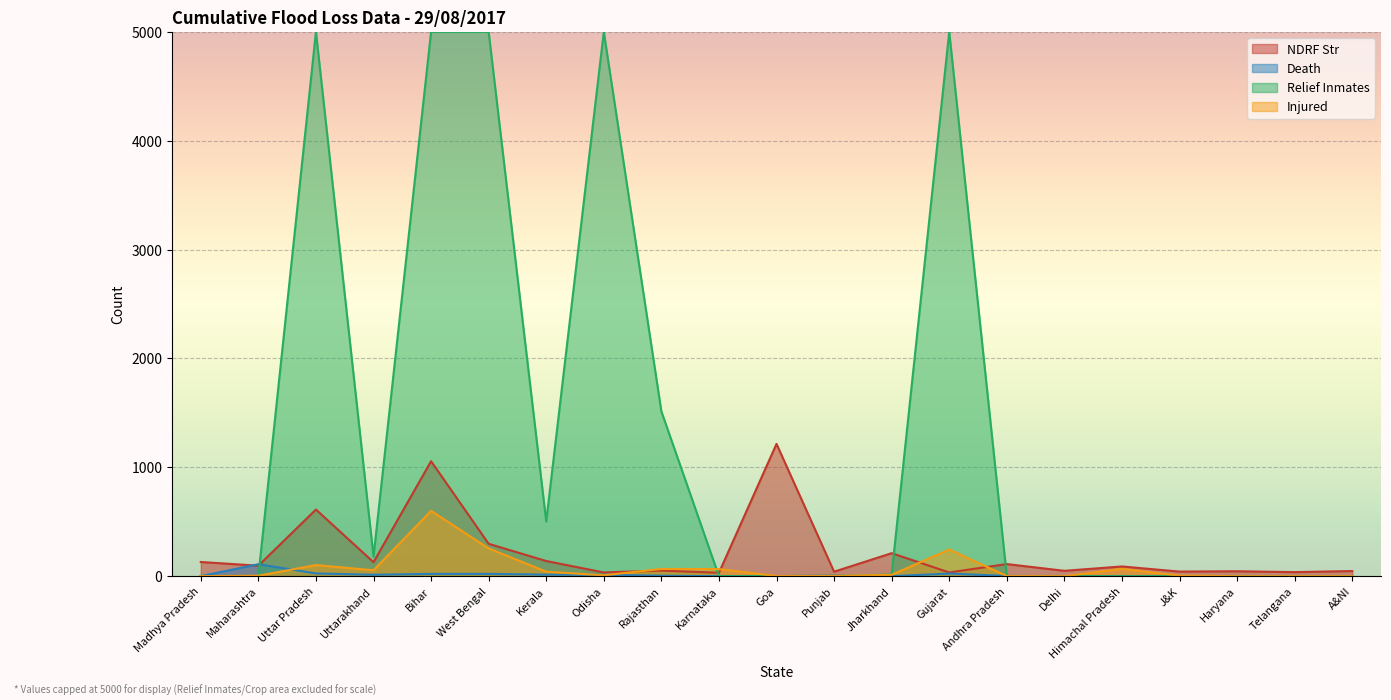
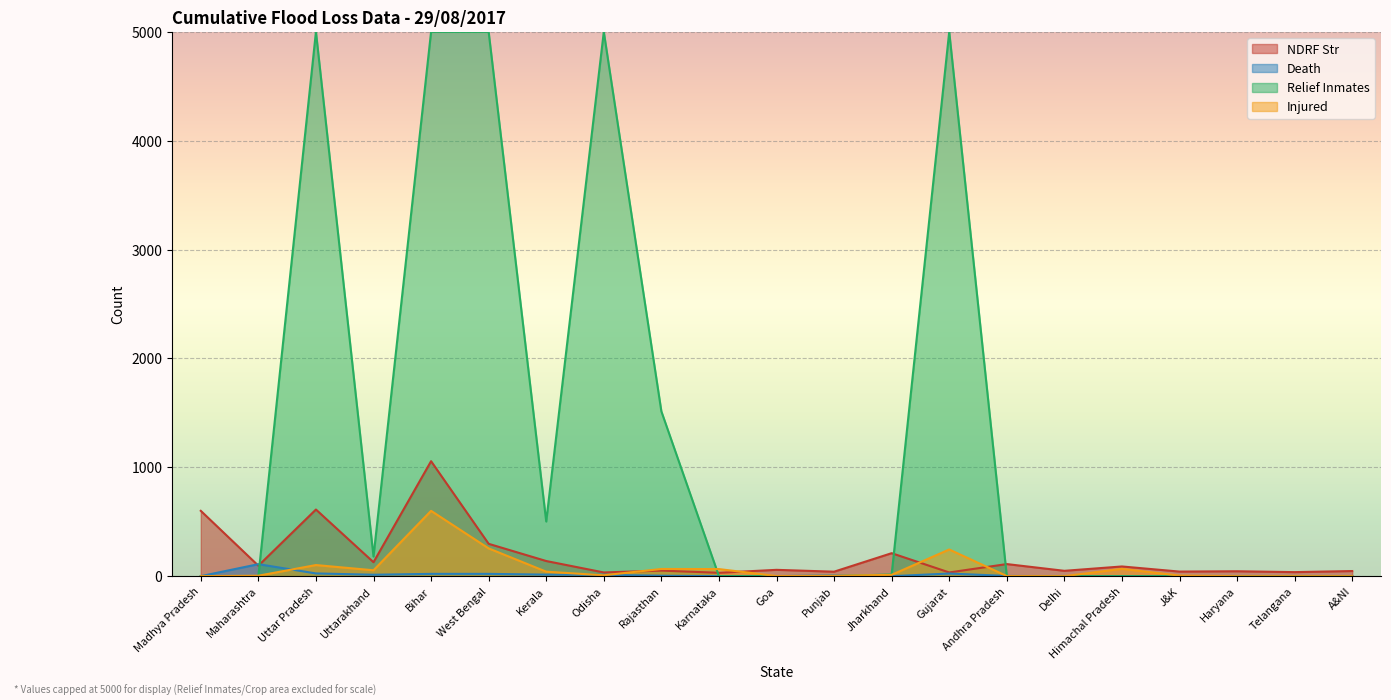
  {
    "NDRF Str": {
-     "Madhya Pradesh": 130,
+     "Madhya Pradesh": 600,
      "Uttar Pradesh": 610,
      "Uttarakhand": 130,
      "Bihar": 1060,
      "West Bengal": 300,
      "Kerala": 140,
      "Karnataka": 30,
-     "Goa": 1220,
+     "Goa": 60,
      "Punjab": 40,
      "Jharkhand": 210,
      "Andhra Pradesh": 110,
      "Delhi": 50,
      "J&K": 40,
      "Haryana": 50,
      "Telangana": 40,
      "A&NI": 50
    },
    "Death": {
      "Uttar Pradesh": 30,
      "Uttarakhand": 10,
      "Bihar": 20,
      "West Bengal": 20,
      "Kerala": 10,
      "Rajasthan": 0
    },
    "Relief Inmates": {
      "Uttar Pradesh": 5000,
      "Uttarakhand": 180,
      "Bihar": 5000,
      "West Bengal": 5000,
      "Kerala": 500,
      "Odisha": 5000,
      "Rajasthan": 1510,
      "Gujarat": 5000
    },
    "Injured": {
      "Uttar Pradesh": 100,
      "Uttarakhand": 50,
      "Bihar": 600,
      "West Bengal": 260,
      "Kerala": 40,
      "Karnataka": 70,
      "Gujarat": 250
    }
  }
